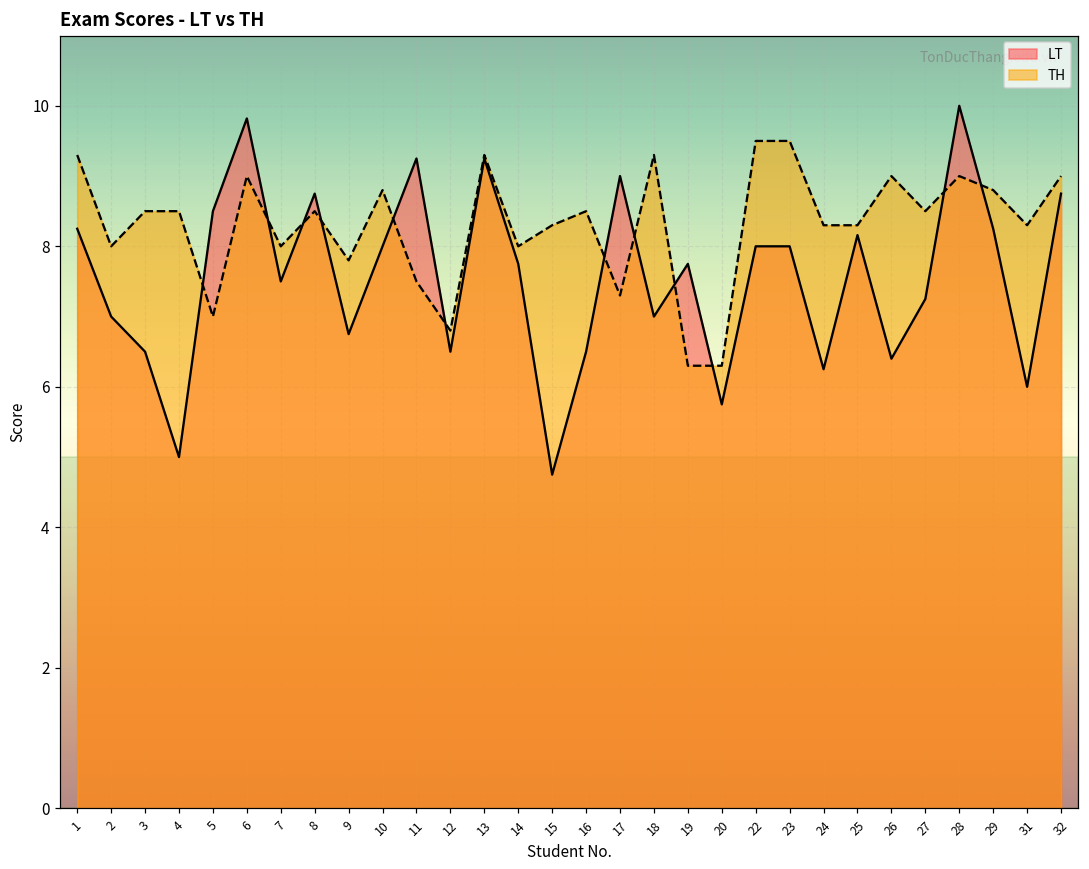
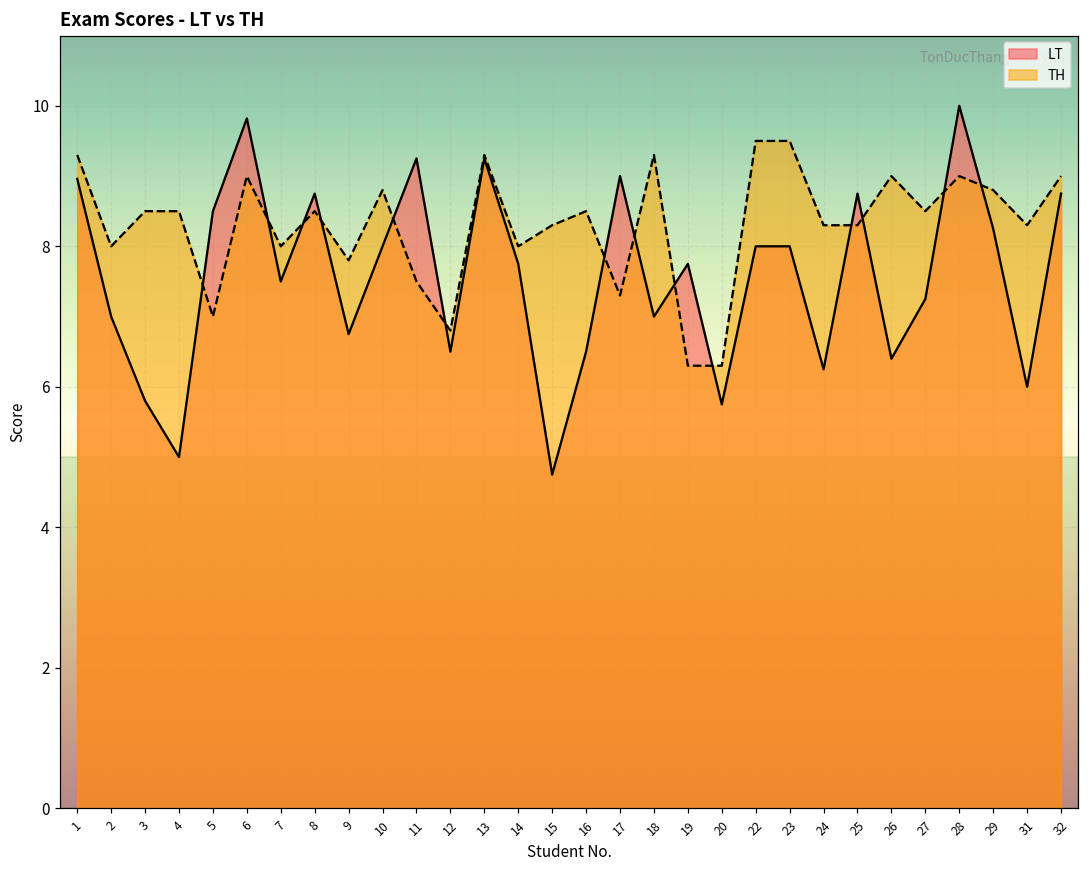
  {
    "LT": {
-     "1": 8.3,
+     "1": 9.0,
      "2": 7.0,
-     "3": 6.5,
+     "3": 5.8,
      "4": 5.0,
      "5": 8.5,
      "6": 9.8,
      "7": 7.5,
      "8": 8.8,
      "9": 6.8,
      "10": 8.0,
      "11": 9.3,
      "12": 6.5,
      "13": 9.3,
      "14": 7.8,
      "15": 4.8,
      "16": 6.5,
      "17": 9.0,
      "18": 7.0,
      "19": 7.8,
      "20": 5.8,
      "22": 8.0,
      "23": 8.0,
      "24": 6.3,
-     "25": 8.2,
+     "25": 8.8,
      "26": 6.4,
      "27": 7.3,
      "28": 10.0,
      "29": 8.3,
      "31": 6.0,
      "32": 8.8
    },
    "TH": {
      "1": 9.3,
      "2": 8.0,
      "3": 8.5,
      "4": 8.5,
      "5": 7.0,
      "6": 9.0,
      "7": 8.0,
      "8": 8.5,
      "9": 7.8,
      "10": 8.8,
      "11": 7.5,
      "12": 6.8,
      "13": 9.3,
      "14": 8.0,
      "15": 8.3,
      "16": 8.5,
      "17": 7.3,
      "18": 9.3,
      "19": 6.3,
      "20": 6.3,
      "22": 9.5,
      "23": 9.5,
      "24": 8.3,
      "25": 8.3,
      "26": 9.0,
      "27": 8.5,
      "28": 9.0,
      "29": 8.8,
      "31": 8.3,
      "32": 9.0
    }
  }
